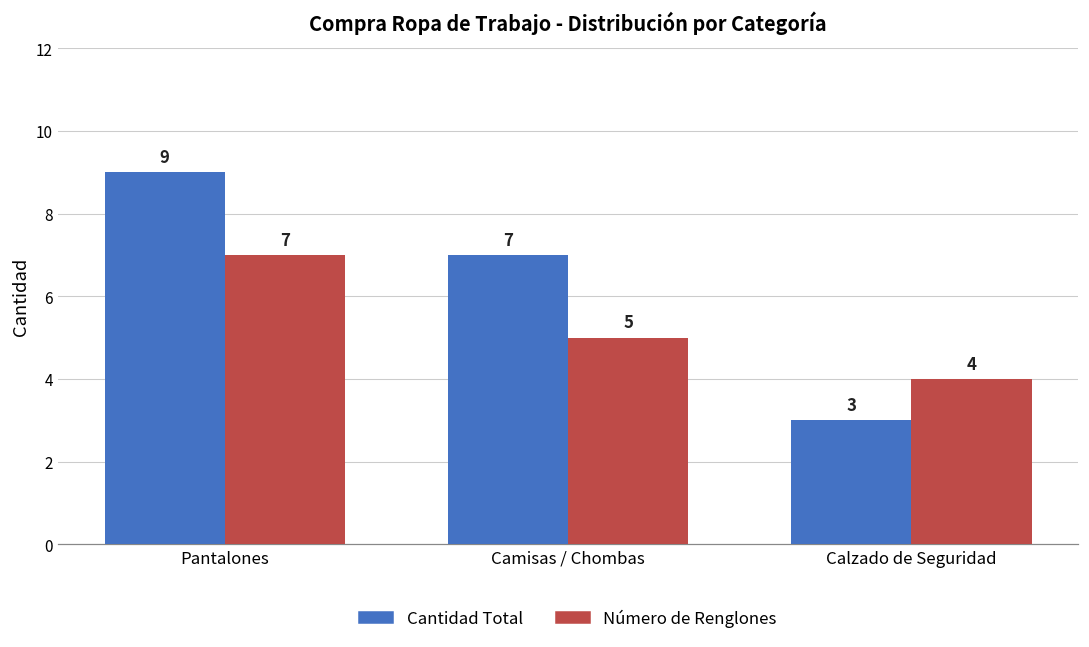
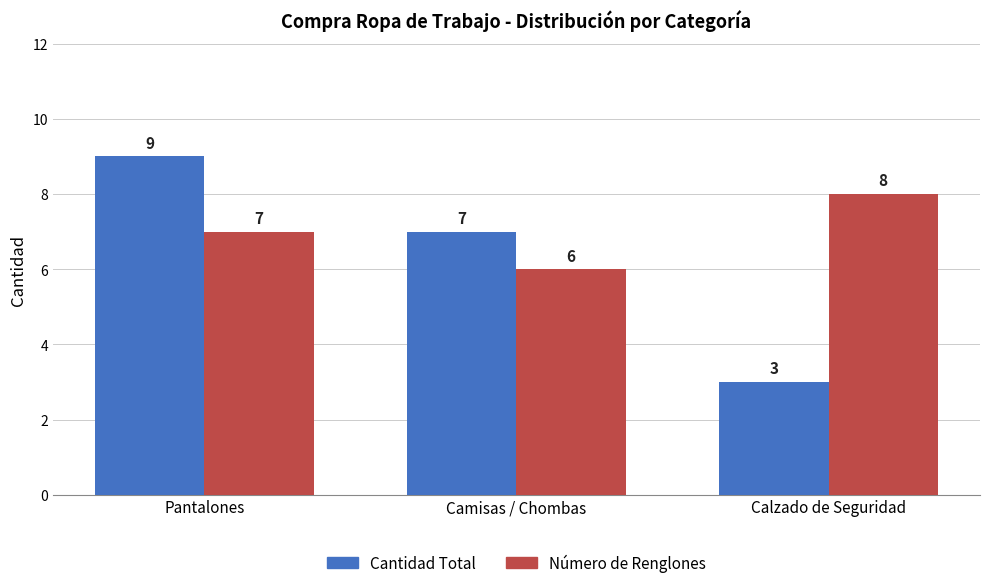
  {
    "Cantidad Total": {
      "Pantalones": 9,
      "Camisas / Chombas": 7,
      "Calzado de Seguridad": 3
    },
    "Número de Renglones": {
      "Pantalones": 7,
-     "Camisas / Chombas": 5,
-     "Calzado de Seguridad": 4
+     "Camisas / Chombas": 6,
+     "Calzado de Seguridad": 8
    }
  }
